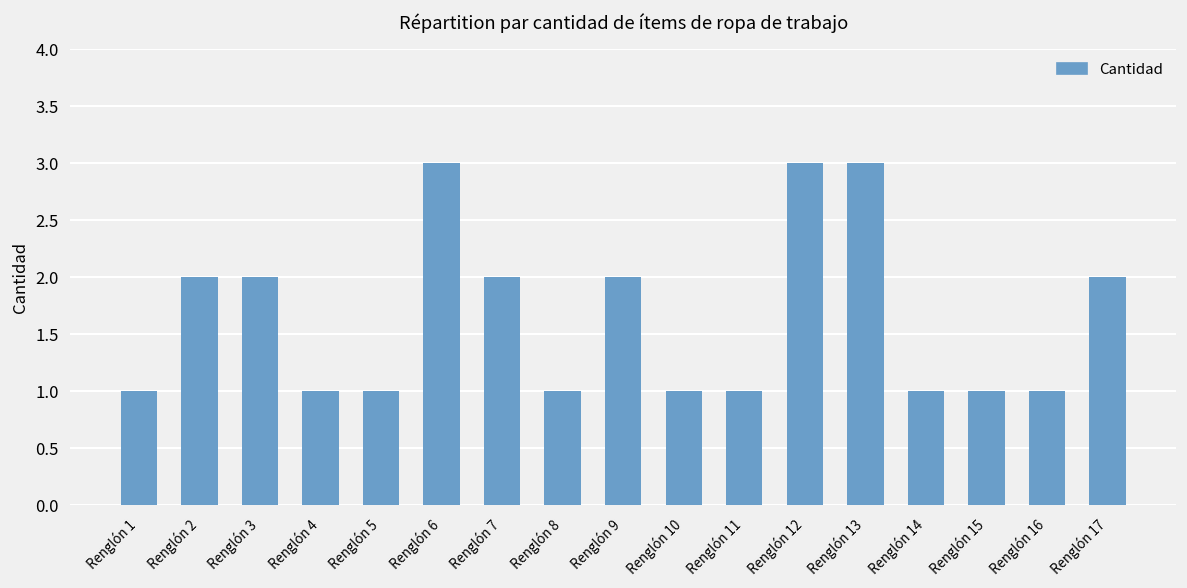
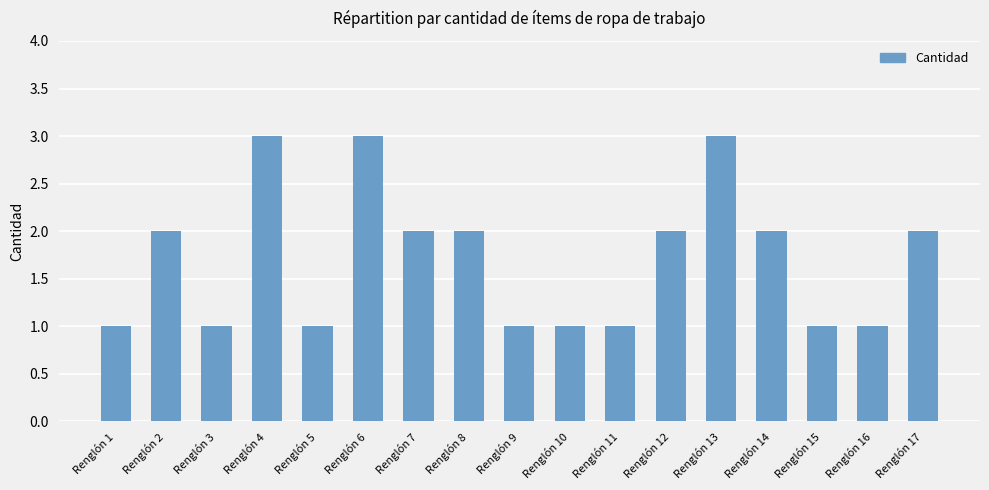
  {
    "Renglón 1": 1,
    "Renglón 2": 2,
-   "Renglón 3": 2,
-   "Renglón 4": 1,
+   "Renglón 3": 1,
+   "Renglón 4": 3,
    "Renglón 5": 1,
    "Renglón 6": 3,
    "Renglón 7": 2,
-   "Renglón 8": 1,
-   "Renglón 9": 2,
+   "Renglón 8": 2,
+   "Renglón 9": 1,
    "Renglón 10": 1,
    "Renglón 11": 1,
-   "Renglón 12": 3,
+   "Renglón 12": 2,
    "Renglón 13": 3,
-   "Renglón 14": 1,
+   "Renglón 14": 2,
    "Renglón 15": 1,
    "Renglón 16": 1,
    "Renglón 17": 2
  }
